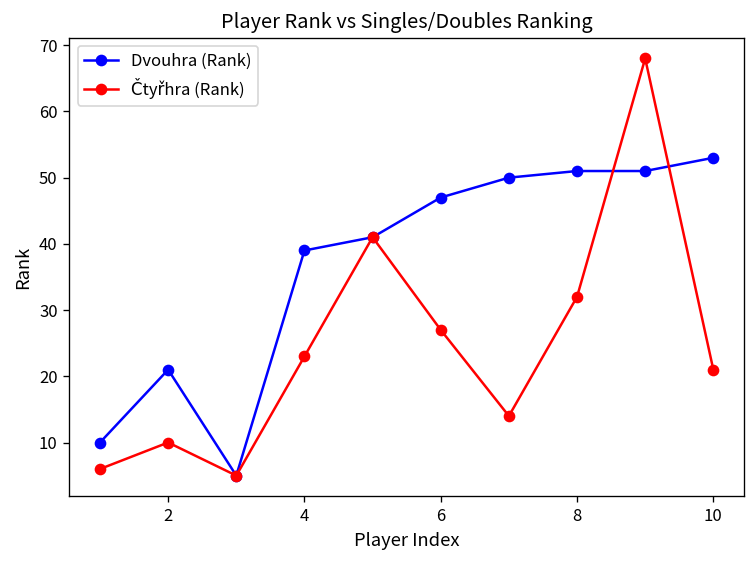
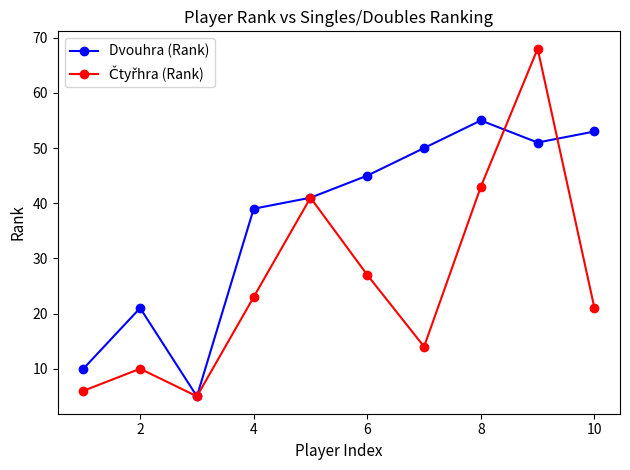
  {
    "Dvouhra (Rank)": {
      "2": 21,
      "4": 39,
-     "6": 47,
-     "8": 51,
+     "6": 45,
+     "8": 55,
      "10": 53
    },
    "Čtyřhra (Rank)": {
      "2": 10,
      "4": 23,
      "6": 27,
-     "8": 32,
+     "8": 43,
      "10": 21
    }
  }
